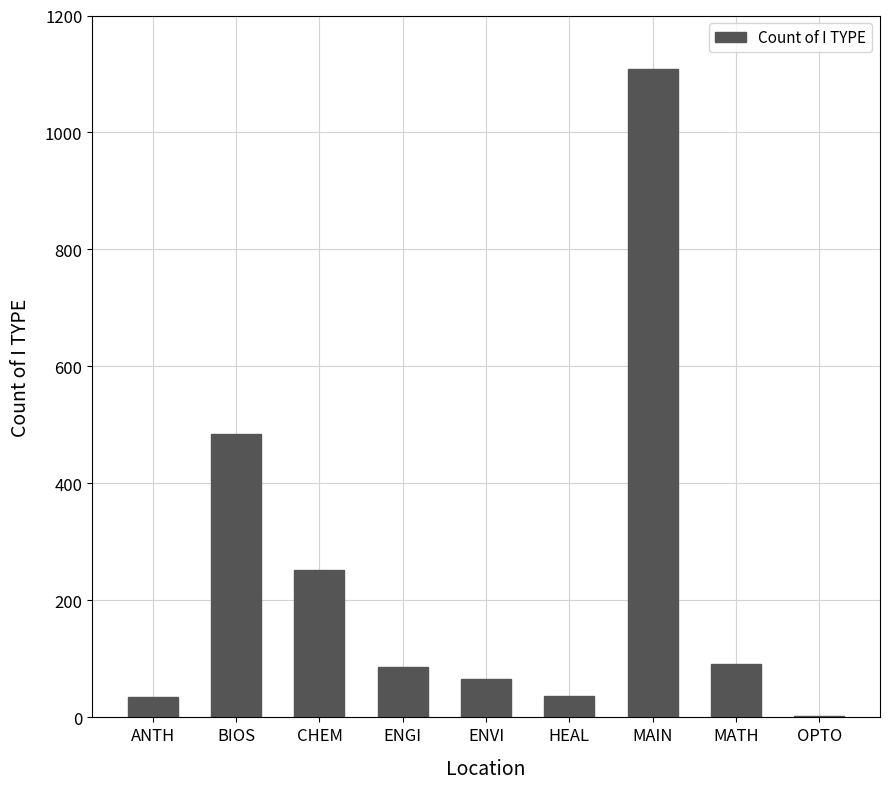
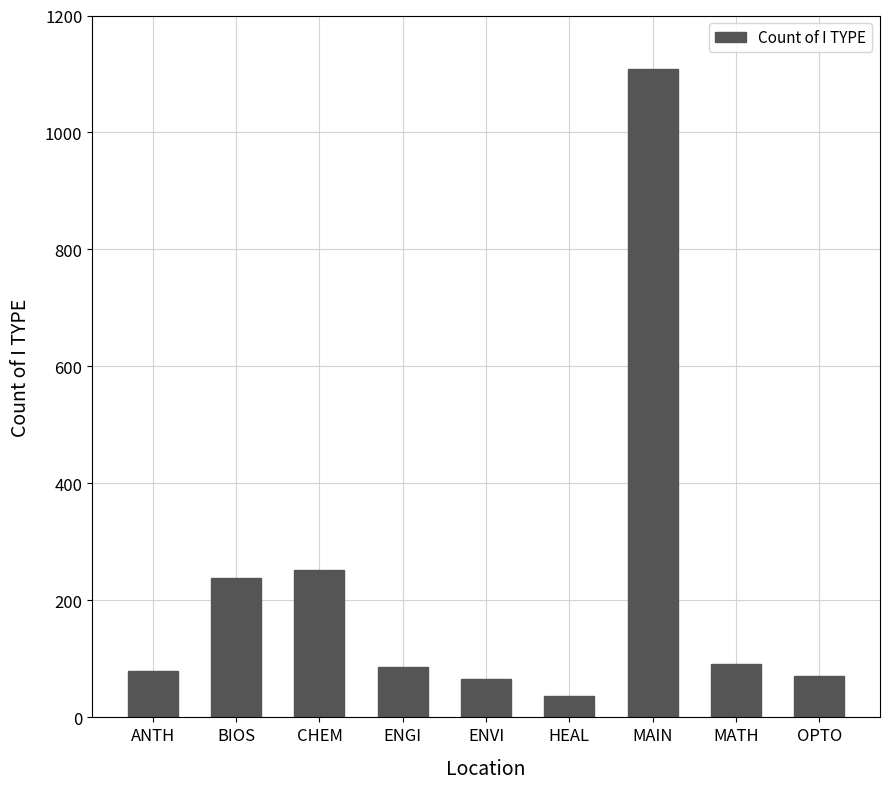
  {
-   "ANTH": 40,
-   "BIOS": 480,
+   "ANTH": 80,
+   "BIOS": 240,
    "CHEM": 250,
    "ENGI": 90,
    "ENVI": 70,
    "HEAL": 40,
    "MAIN": 1110,
    "MATH": 90,
-   "OPTO": 0
+   "OPTO": 70
  }
